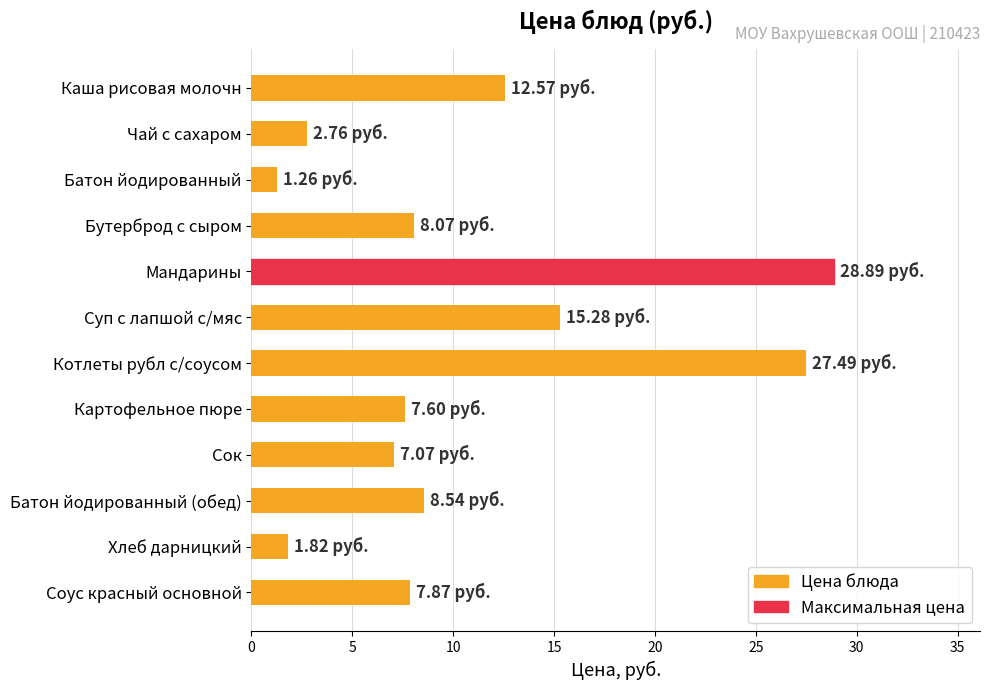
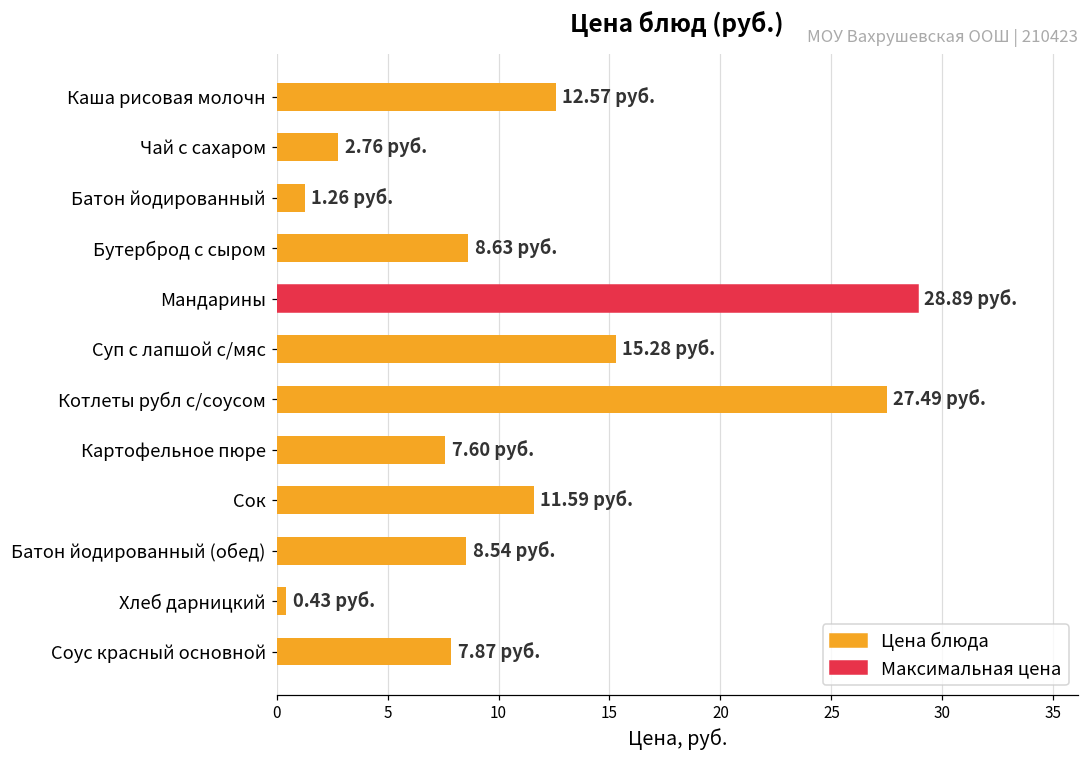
  {
    "Каша рисовая молочн": 12.57,
    "Чай с сахаром": 2.76,
    "Батон йодированный": 1.26,
-   "Бутерброд с сыром": 8.07,
+   "Бутерброд с сыром": 8.63,
    "Мандарины": 28.89,
    "Суп с лапшой с/мяс": 15.28,
    "Котлеты рубл с/соусом": 27.49,
    "Картофельное пюре": 7.60,
-   "Сок": 7.07,
+   "Сок": 11.59,
    "Батон йодированный (обед)": 8.54,
-   "Хлеб дарницкий": 1.82,
+   "Хлеб дарницкий": 0.43,
    "Соус красный основной": 7.87
  }
